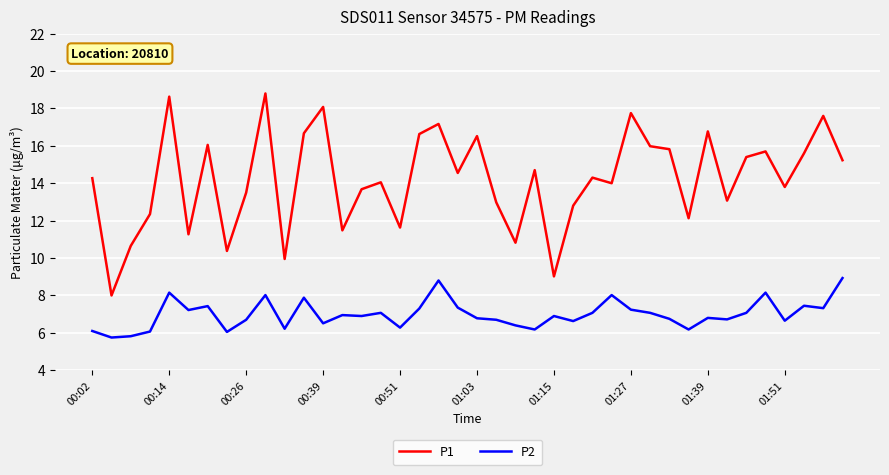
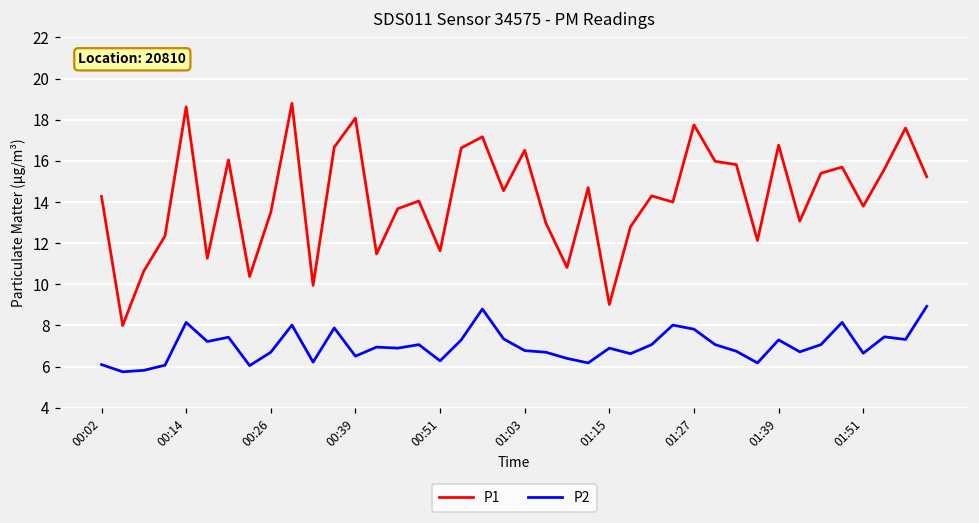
  {
    "P1": {
      "00:02": 14.3,
      "00:14": 18.6,
      "00:26": 13.5,
      "00:39": 18.1,
      "00:51": 11.6,
      "01:03": 16.5,
      "01:15": 9.0,
      "01:27": 17.8,
      "01:39": 16.8,
      "01:51": 13.8
    },
    "P2": {
      "00:02": 6.1,
      "00:14": 8.2,
      "00:26": 6.7,
      "00:39": 6.5,
      "00:51": 6.3,
      "01:03": 6.8,
      "01:15": 6.9,
-     "01:27": 7.2,
-     "01:39": 6.8,
+     "01:27": 7.8,
+     "01:39": 7.3,
      "01:51": 6.7
    }
  }
